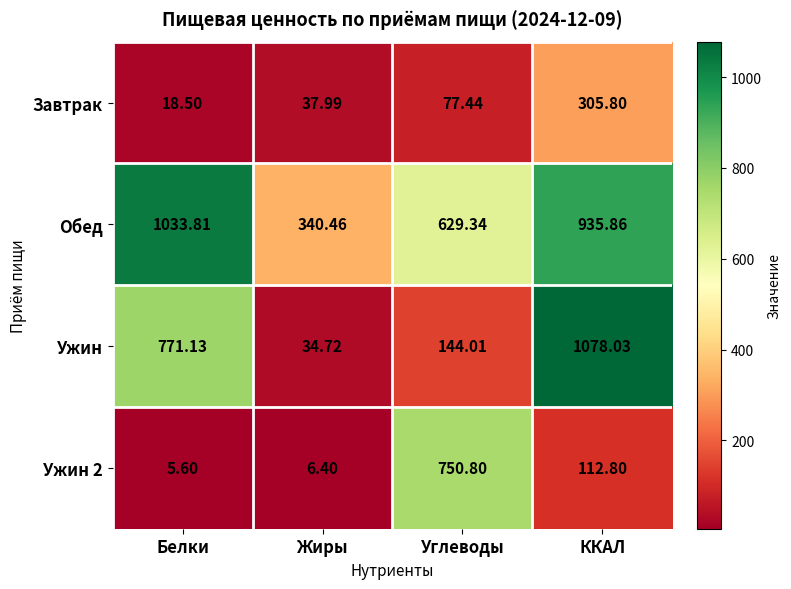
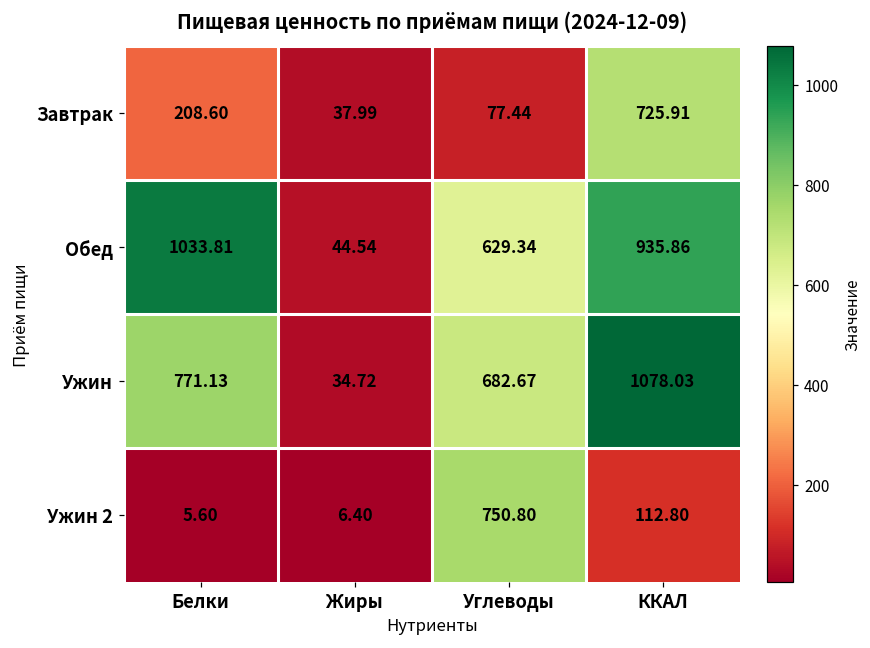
  {
    "Завтрак": {
-     "Белки": 18.50,
+     "Белки": 208.60,
      "Жиры": 37.99,
      "Углеводы": 77.44,
-     "ККАЛ": 305.80
+     "ККАЛ": 725.91
    },
    "Обед": {
      "Белки": 1033.81,
-     "Жиры": 340.46,
+     "Жиры": 44.54,
      "Углеводы": 629.34,
      "ККАЛ": 935.86
    },
    "Ужин": {
      "Белки": 771.13,
      "Жиры": 34.72,
-     "Углеводы": 144.01,
+     "Углеводы": 682.67,
      "ККАЛ": 1078.03
    },
    "Ужин 2": {
      "Белки": 5.60,
      "Жиры": 6.40,
      "Углеводы": 750.80,
      "ККАЛ": 112.80
    }
  }
